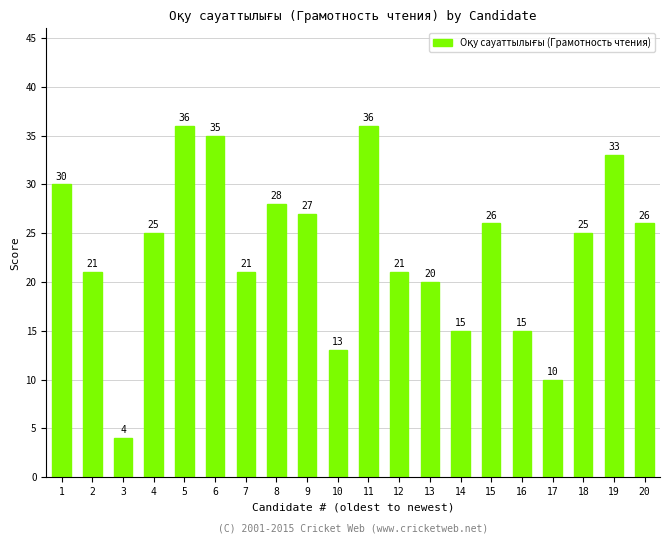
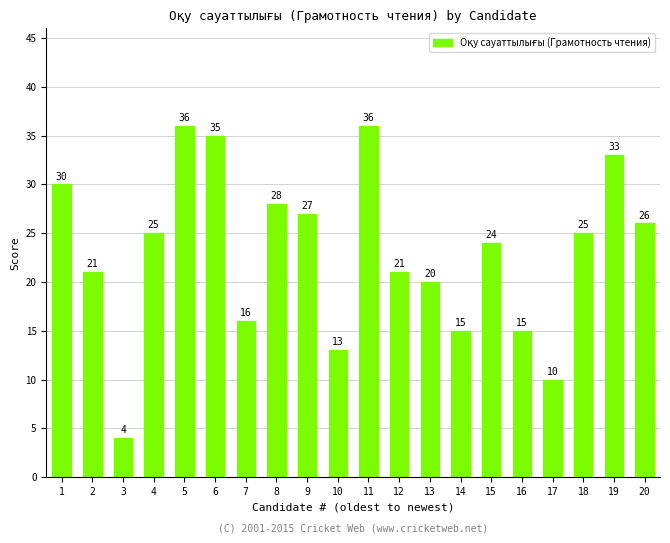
  {
    "1": 30,
    "2": 21,
    "3": 4,
    "4": 25,
    "5": 36,
    "6": 35,
-   "7": 21,
+   "7": 16,
    "8": 28,
    "9": 27,
    "10": 13,
    "11": 36,
    "12": 21,
    "13": 20,
    "14": 15,
-   "15": 26,
+   "15": 24,
    "16": 15,
    "17": 10,
    "18": 25,
    "19": 33,
    "20": 26
  }
